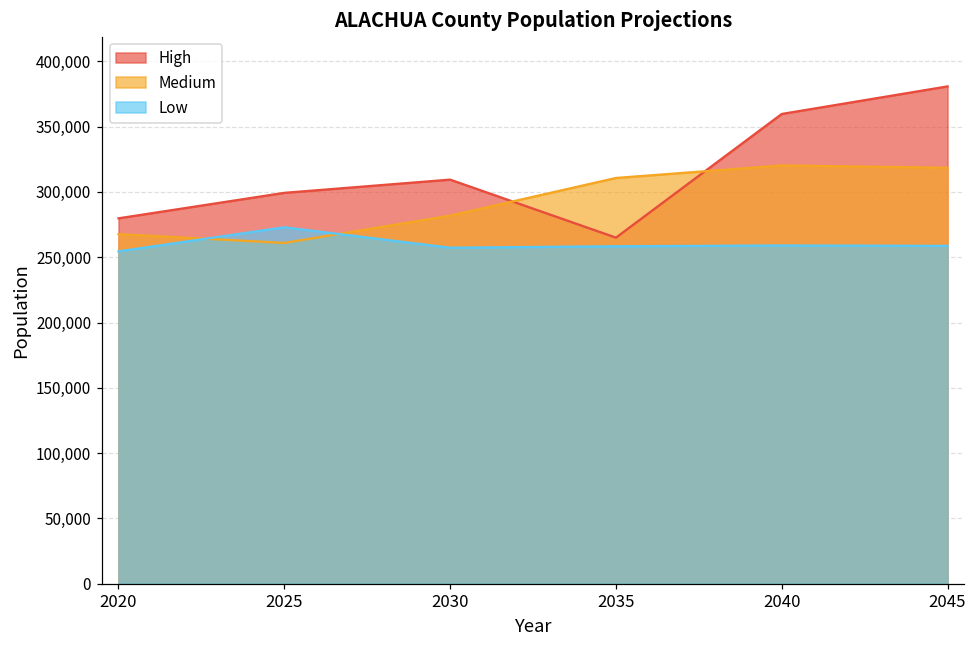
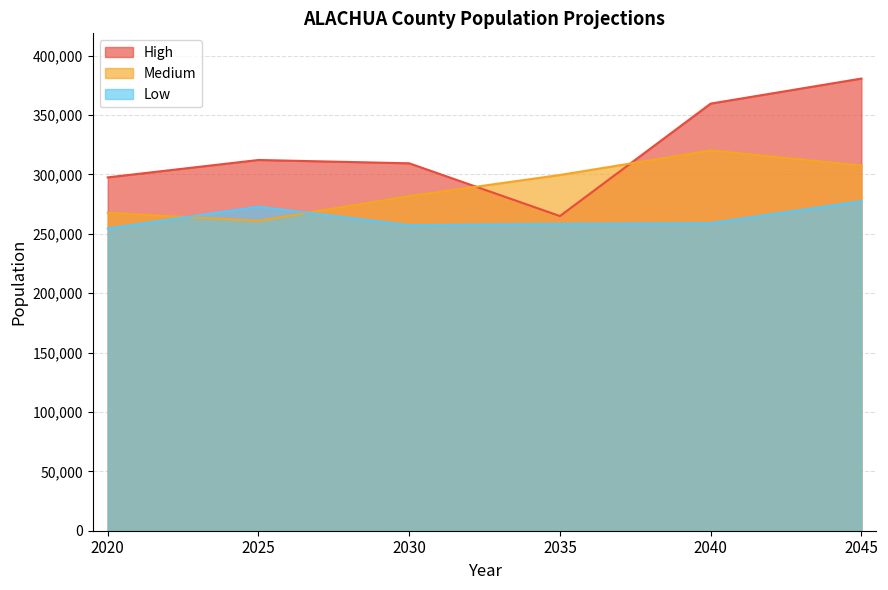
  {
    "High": {
-     "2020": "280,000",
-     "2025": "299,000",
+     "2020": "298,000",
+     "2025": "312,000",
      "2030": "309,000",
      "2035": "265,000",
      "2040": "360,000",
      "2045": "381,000"
    },
    "Medium": {
      "2020": "268,000",
      "2025": "261,000",
      "2030": "282,000",
-     "2035": "311,000",
+     "2035": "300,000",
      "2040": "320,000",
-     "2045": "319,000"
+     "2045": "308,000"
    },
    "Low": {
      "2020": "255,000",
      "2025": "273,000",
      "2030": "257,000",
      "2035": "258,000",
      "2040": "259,000",
-     "2045": "259,000"
+     "2045": "278,000"
    }
  }
